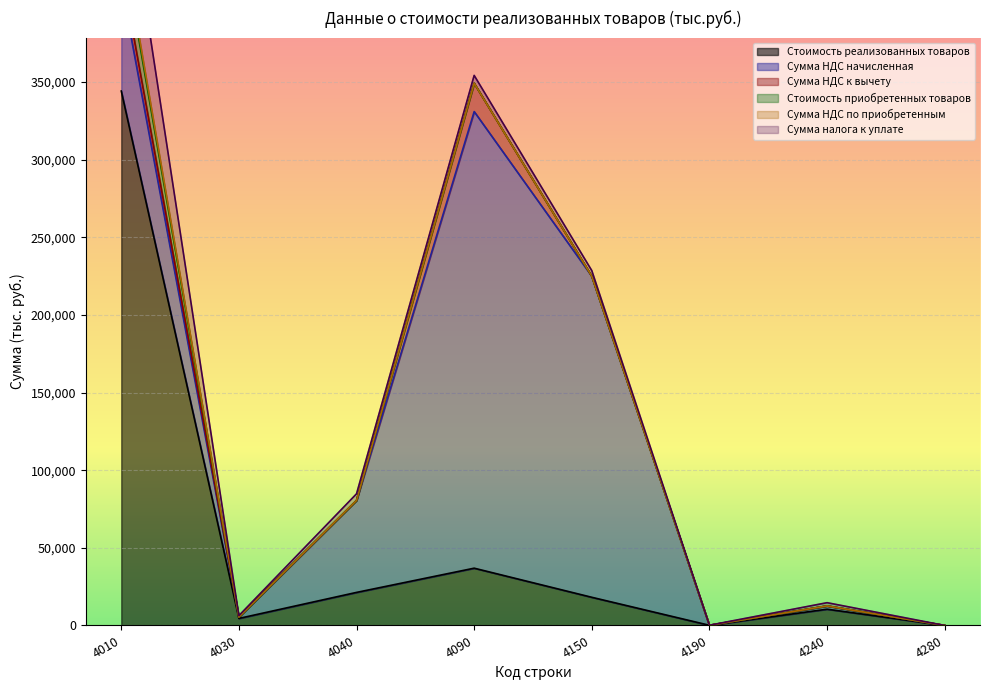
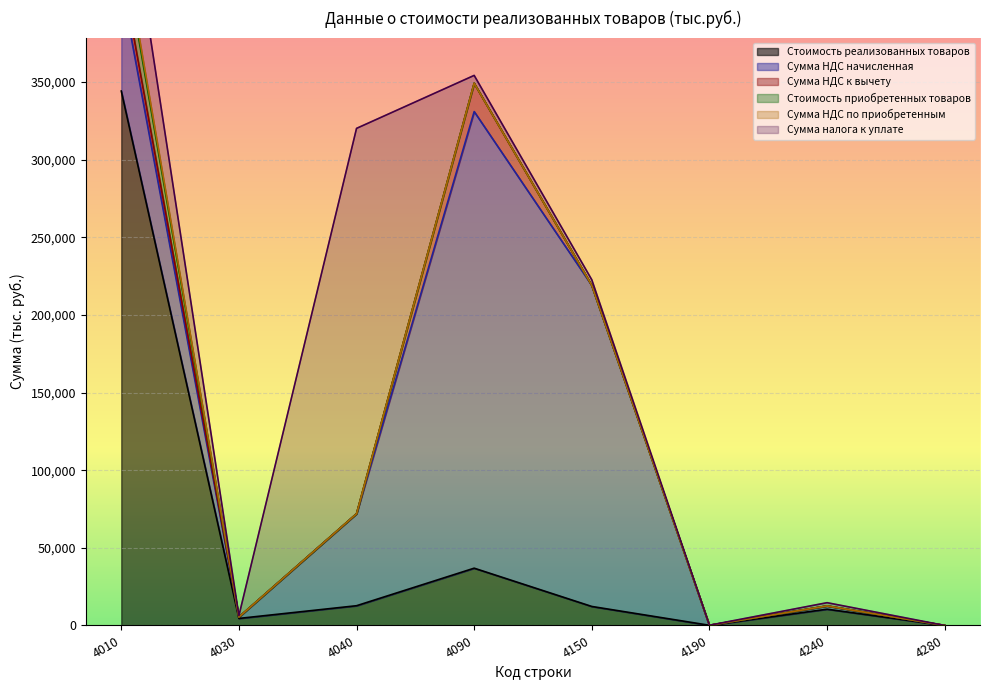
  {
    "Стоимость реализованных товаров": {
      "4010": "344,000",
-     "4040": "21,000",
+     "4040": "13,000",
      "4090": "37,000",
-     "4150": "18,000",
+     "4150": "12,000",
      "4240": "10,000"
    },
    "Сумма НДС начисленная": {
      "4090": "294,000"
    },
    "Сумма налога к уплате": {
-     "4040": "4,000",
+     "4040": "248,000",
      "4090": "5,000",
      "4150": "4,000",
      "4240": "2,000"
    }
  }
